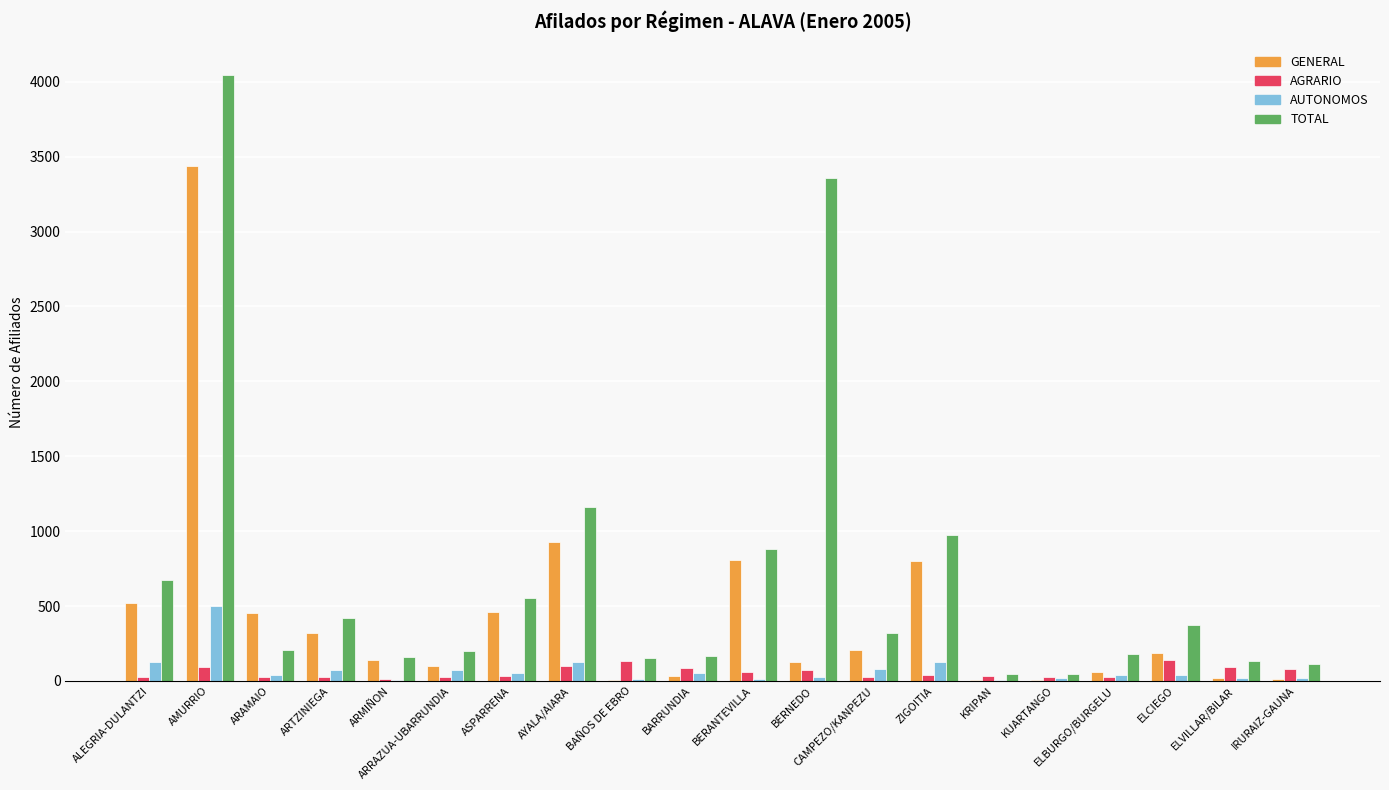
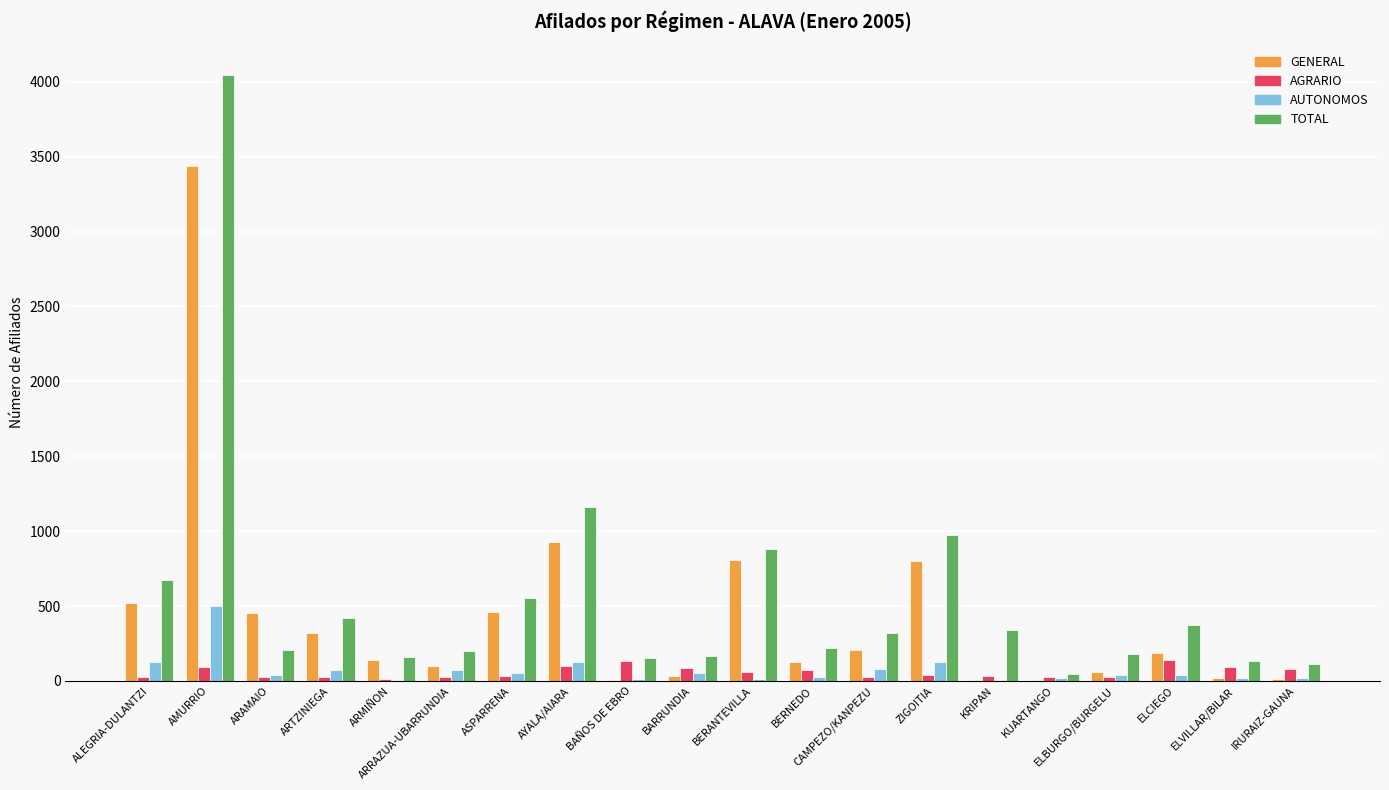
  {
    "GENERAL": {
      "ALEGRIA-DULANTZI": 520,
      "AMURRIO": 3440,
      "ARAMAIO": 450,
      "ARTZINIEGA": 320,
      "ARMIÑON": 140,
      "ARRAZUA-UBARRUNDIA": 100,
      "ASPARRENA": 460,
      "AYALA/AIARA": 930,
      "BARRUNDIA": 30,
      "BERANTEVILLA": 810,
      "BERNEDO": 130,
      "CAMPEZO/KANPEZU": 210,
      "ZIGOITIA": 800,
      "ELBURGO/BURGELU": 60,
      "ELCIEGO": 190,
      "ELVILLAR/BILAR": 20
    },
    "AGRARIO": {
      "ALEGRIA-DULANTZI": 30,
      "AMURRIO": 90,
      "ARAMAIO": 30,
      "ARTZINIEGA": 30,
      "ARRAZUA-UBARRUNDIA": 30,
      "ASPARRENA": 30,
      "AYALA/AIARA": 100,
      "BAÑOS DE EBRO": 130,
      "BARRUNDIA": 90,
      "BERANTEVILLA": 60,
      "BERNEDO": 70,
      "CAMPEZO/KANPEZU": 30,
      "ZIGOITIA": 40,
      "KRIPAN": 30,
      "KUARTANGO": 20,
      "ELBURGO/BURGELU": 20,
      "ELCIEGO": 140,
      "ELVILLAR/BILAR": 90,
      "IRURAIZ-GAUNA": 80
    },
    "AUTONOMOS": {
      "ALEGRIA-DULANTZI": 120,
      "AMURRIO": 500,
      "ARAMAIO": 40,
      "ARTZINIEGA": 70,
      "ARRAZUA-UBARRUNDIA": 70,
      "ASPARRENA": 60,
      "AYALA/AIARA": 130,
      "BARRUNDIA": 50,
      "BERNEDO": 20,
      "CAMPEZO/KANPEZU": 80,
      "ZIGOITIA": 130,
      "KUARTANGO": 20,
      "ELBURGO/BURGELU": 40,
      "ELCIEGO": 40,
      "ELVILLAR/BILAR": 20,
      "IRURAIZ-GAUNA": 20
    },
    "TOTAL": {
      "ALEGRIA-DULANTZI": 670,
      "AMURRIO": 4050,
      "ARAMAIO": 210,
      "ARTZINIEGA": 420,
      "ARMIÑON": 160,
      "ARRAZUA-UBARRUNDIA": 200,
      "ASPARRENA": 560,
      "AYALA/AIARA": 1160,
      "BAÑOS DE EBRO": 150,
      "BARRUNDIA": 170,
      "BERANTEVILLA": 880,
-     "BERNEDO": 3360,
+     "BERNEDO": 220,
      "CAMPEZO/KANPEZU": 320,
      "ZIGOITIA": 980,
-     "KRIPAN": 50,
+     "KRIPAN": 340,
      "KUARTANGO": 50,
      "ELBURGO/BURGELU": 180,
      "ELCIEGO": 370,
      "ELVILLAR/BILAR": 130,
      "IRURAIZ-GAUNA": 110
    }
  }
